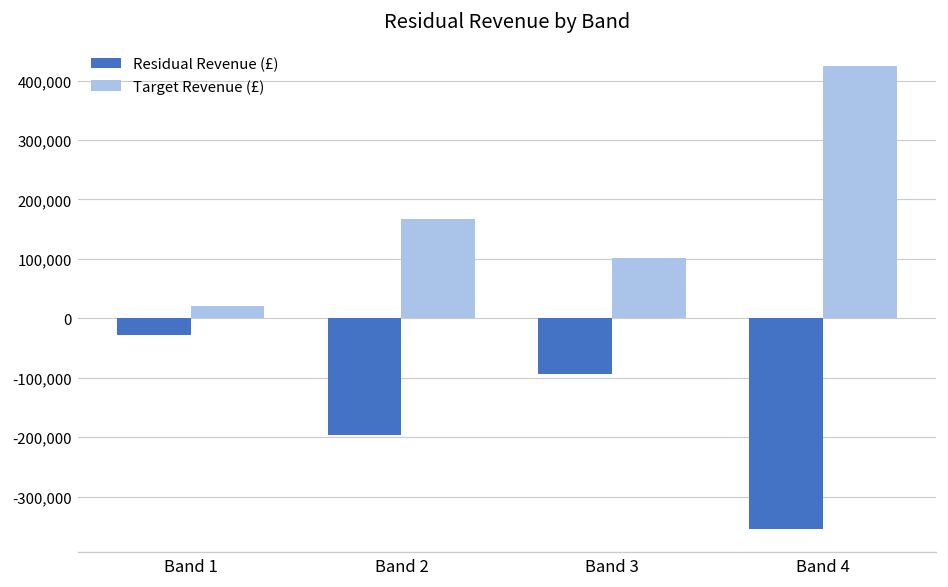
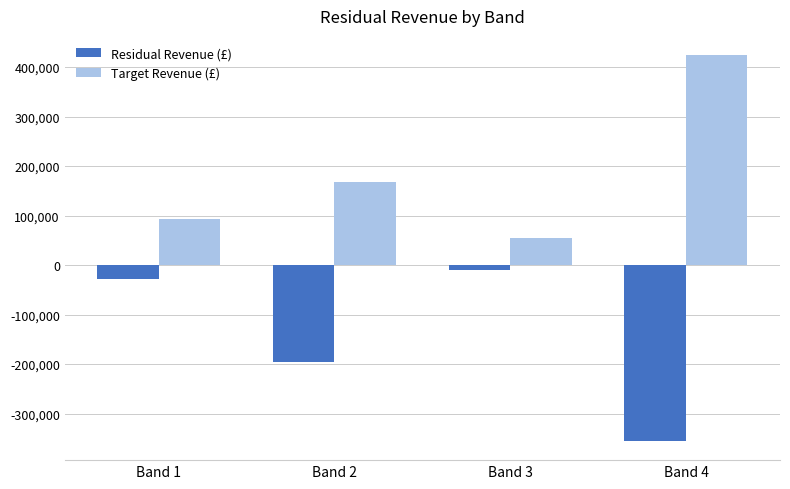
  {
    "Residual Revenue (£)": {
      "Band 1": "-30,000",
      "Band 2": "-200,000",
-     "Band 3": "-90,000",
+     "Band 3": "-10,000",
      "Band 4": "-360,000"
    },
    "Target Revenue (£)": {
-     "Band 1": "20,000",
+     "Band 1": "90,000",
      "Band 2": "170,000",
-     "Band 3": "100,000",
+     "Band 3": "50,000",
      "Band 4": "420,000"
    }
  }
